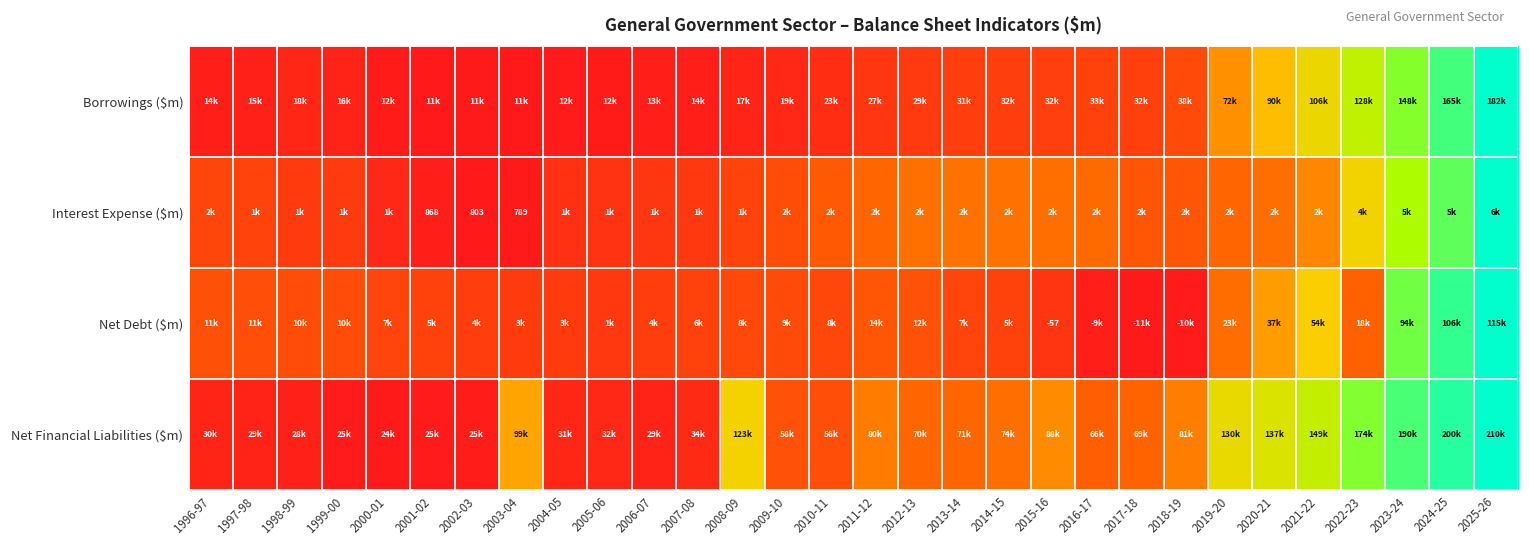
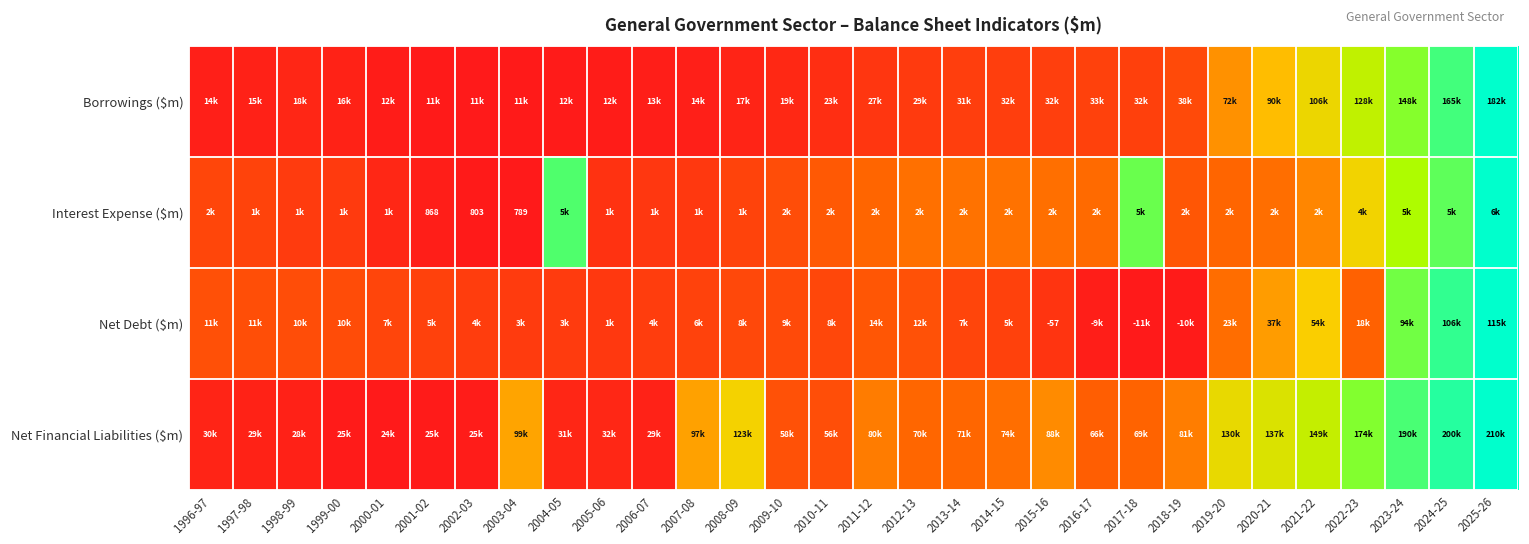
  {
    "Borrowings ($m)": {
      "1996-97": "14k",
      "1997-98": "15k",
      "1998-99": "18k",
      "1999-00": "16k",
      "2000-01": "12k",
      "2001-02": "11k",
      "2002-03": "11k",
      "2003-04": "11k",
      "2004-05": "12k",
      "2005-06": "12k",
      "2006-07": "13k",
      "2007-08": "14k",
      "2008-09": "17k",
      "2009-10": "19k",
      "2010-11": "23k",
      "2011-12": "27k",
      "2012-13": "29k",
      "2013-14": "31k",
      "2014-15": "32k",
      "2015-16": "32k",
      "2016-17": "33k",
      "2017-18": "32k",
      "2018-19": "38k",
      "2019-20": "72k",
      "2020-21": "90k",
      "2021-22": "106k",
      "2022-23": "128k",
      "2023-24": "148k",
      "2024-25": "165k",
      "2025-26": "182k"
    },
    "Interest Expense ($m)": {
      "1996-97": "2k",
      "1997-98": "1k",
      "1998-99": "1k",
      "1999-00": "1k",
      "2000-01": "1k",
      "2001-02": "868",
      "2002-03": "803",
      "2003-04": "789",
-     "2004-05": "1k",
+     "2004-05": "5k",
      "2005-06": "1k",
      "2006-07": "1k",
      "2007-08": "1k",
      "2008-09": "1k",
      "2009-10": "2k",
      "2010-11": "2k",
      "2011-12": "2k",
      "2012-13": "2k",
      "2013-14": "2k",
      "2014-15": "2k",
      "2015-16": "2k",
      "2016-17": "2k",
-     "2017-18": "2k",
+     "2017-18": "5k",
      "2018-19": "2k",
      "2019-20": "2k",
      "2020-21": "2k",
      "2021-22": "2k",
      "2022-23": "4k",
      "2023-24": "5k",
      "2024-25": "5k",
      "2025-26": "6k"
    },
    "Net Debt ($m)": {
      "1996-97": "11k",
      "1997-98": "11k",
      "1998-99": "10k",
      "1999-00": "10k",
      "2000-01": "7k",
      "2001-02": "5k",
      "2002-03": "4k",
      "2003-04": "3k",
      "2004-05": "3k",
      "2005-06": "1k",
      "2006-07": "4k",
      "2007-08": "6k",
      "2008-09": "8k",
      "2009-10": "9k",
      "2010-11": "8k",
      "2011-12": "14k",
      "2012-13": "12k",
      "2013-14": "7k",
      "2014-15": "5k",
      "2015-16": "-57",
      "2016-17": "-9k",
      "2017-18": "-11k",
      "2018-19": "-10k",
      "2019-20": "23k",
      "2020-21": "37k",
      "2021-22": "54k",
      "2022-23": "18k",
      "2023-24": "94k",
      "2024-25": "106k",
      "2025-26": "115k"
    },
    "Net Financial Liabilities ($m)": {
      "1996-97": "30k",
      "1997-98": "29k",
      "1998-99": "28k",
      "1999-00": "25k",
      "2000-01": "24k",
      "2001-02": "25k",
      "2002-03": "25k",
      "2003-04": "99k",
      "2004-05": "31k",
      "2005-06": "32k",
      "2006-07": "29k",
-     "2007-08": "34k",
+     "2007-08": "97k",
      "2008-09": "123k",
      "2009-10": "58k",
      "2010-11": "56k",
      "2011-12": "80k",
      "2012-13": "70k",
      "2013-14": "71k",
      "2014-15": "74k",
      "2015-16": "88k",
      "2016-17": "66k",
      "2017-18": "69k",
      "2018-19": "81k",
      "2019-20": "130k",
      "2020-21": "137k",
      "2021-22": "149k",
      "2022-23": "174k",
      "2023-24": "190k",
      "2024-25": "200k",
      "2025-26": "210k"
    }
  }
